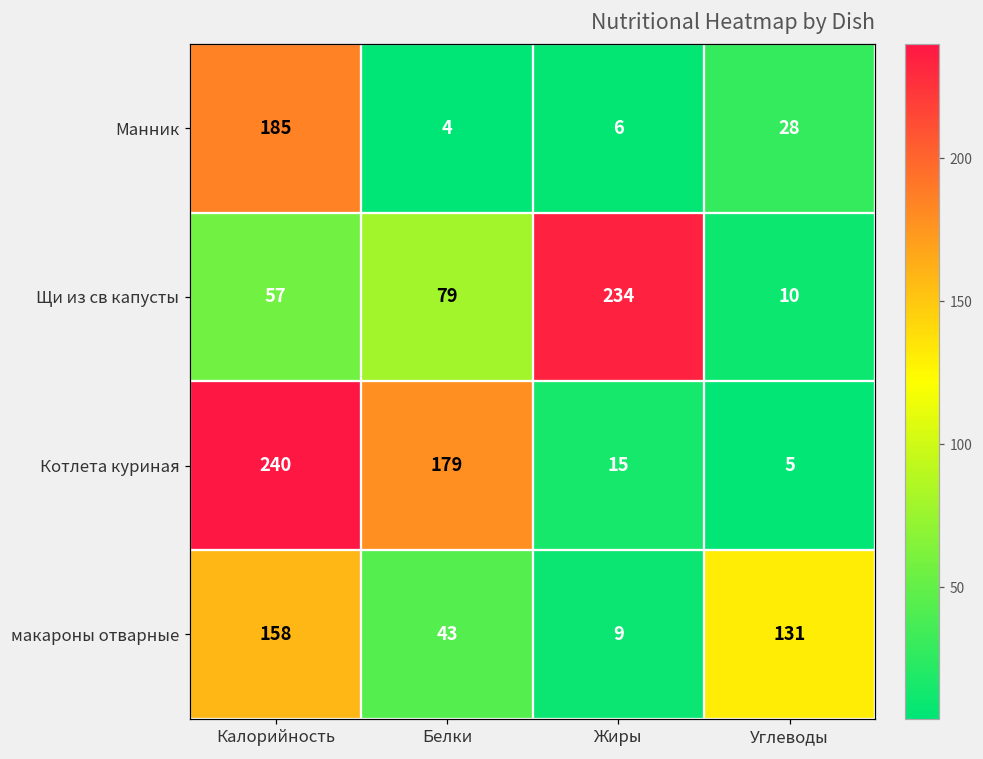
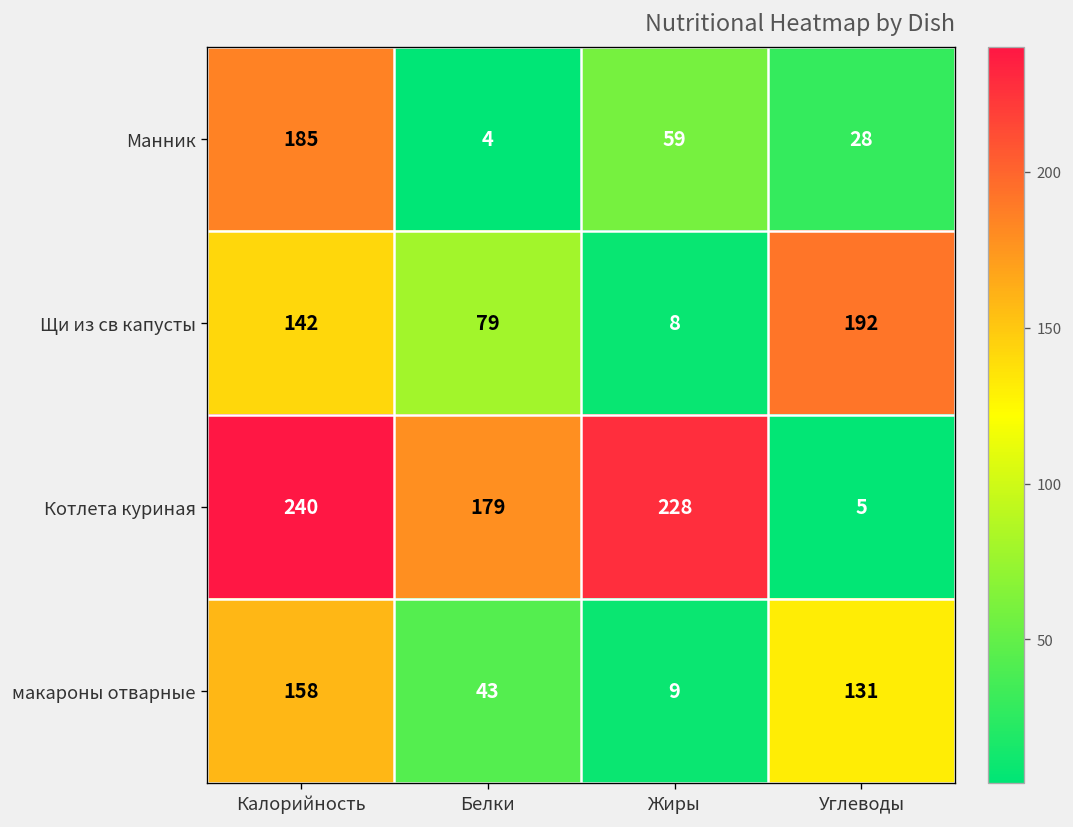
  {
    "Манник": {
      "Калорийность": 185,
      "Белки": 4,
-     "Жиры": 6,
+     "Жиры": 59,
      "Углеводы": 28
    },
    "Щи из св капусты": {
-     "Калорийность": 57,
+     "Калорийность": 142,
      "Белки": 79,
-     "Жиры": 234,
-     "Углеводы": 10
+     "Жиры": 8,
+     "Углеводы": 192
    },
    "Котлета куриная": {
      "Калорийность": 240,
      "Белки": 179,
-     "Жиры": 15,
+     "Жиры": 228,
      "Углеводы": 5
    },
    "макароны отварные": {
      "Калорийность": 158,
      "Белки": 43,
      "Жиры": 9,
      "Углеводы": 131
    }
  }
